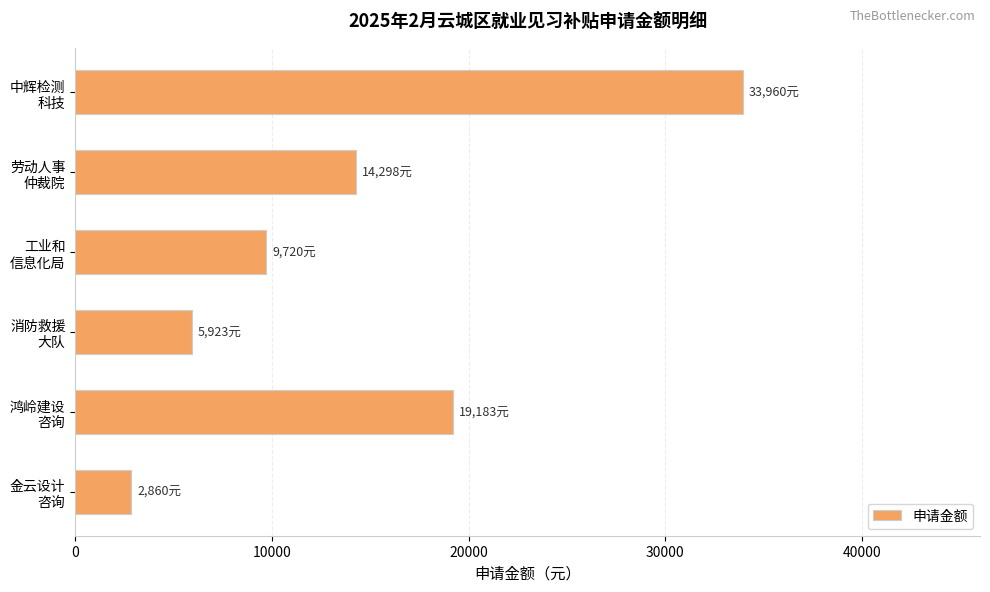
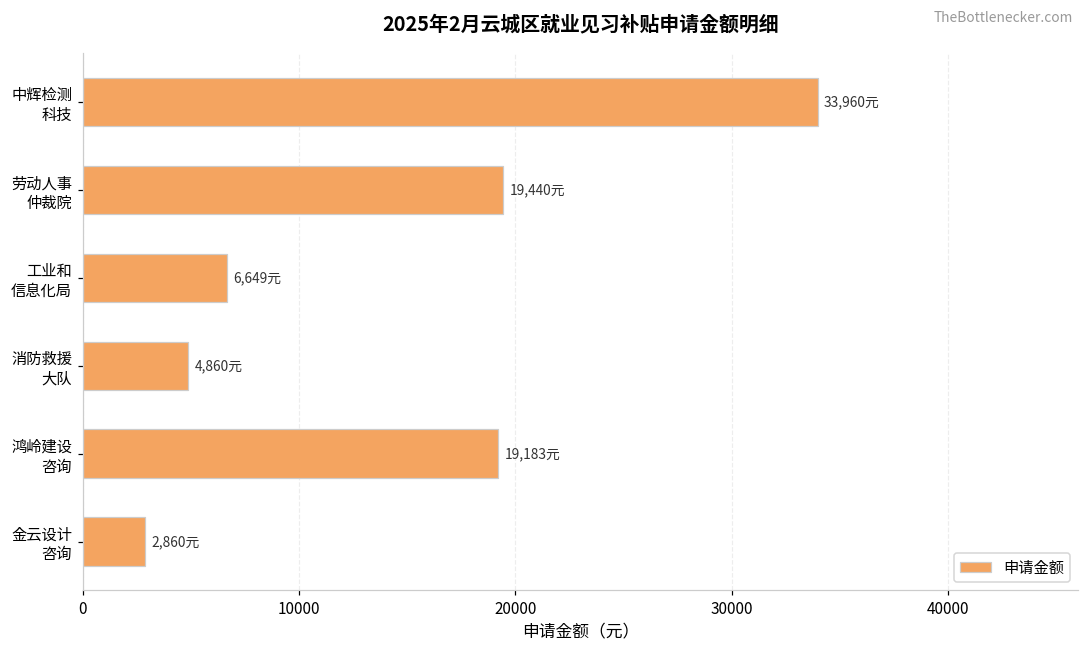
  {
    "中辉检测 科技": "33,960元",
-   "劳动人事 仲裁院": "14,298元",
-   "工业和 信息化局": "9,720元",
-   "消防救援 大队": "5,923元",
+   "劳动人事 仲裁院": "19,440元",
+   "工业和 信息化局": "6,649元",
+   "消防救援 大队": "4,860元",
    "鸿岭建设 咨询": "19,183元",
    "金云设计 咨询": "2,860元"
  }
